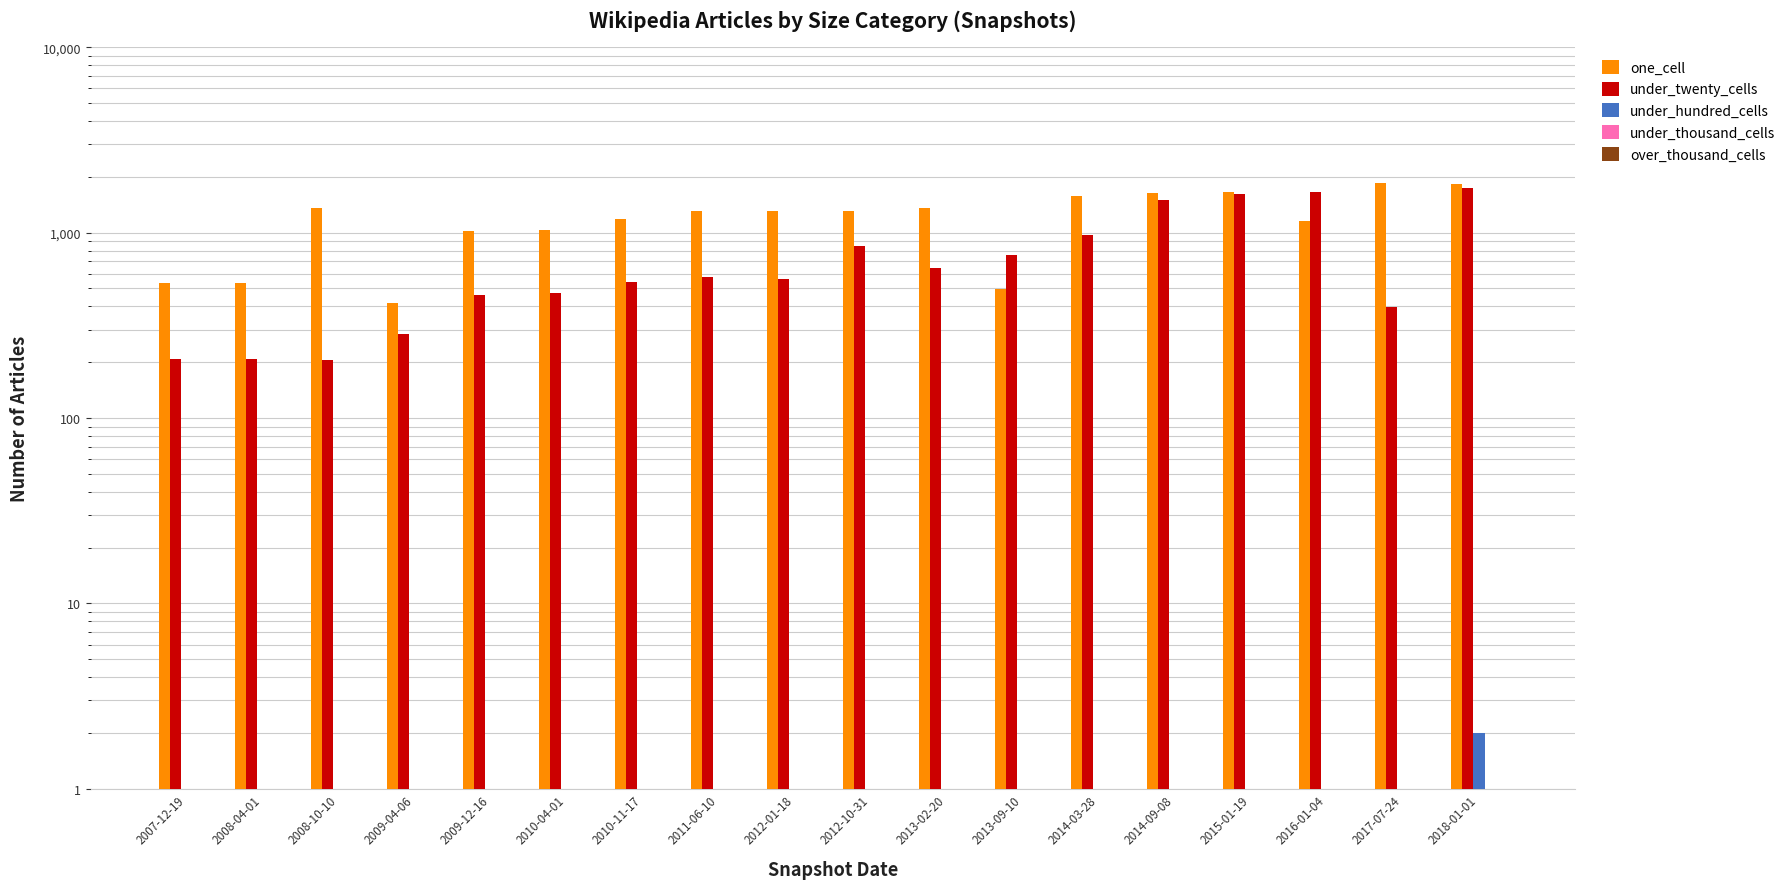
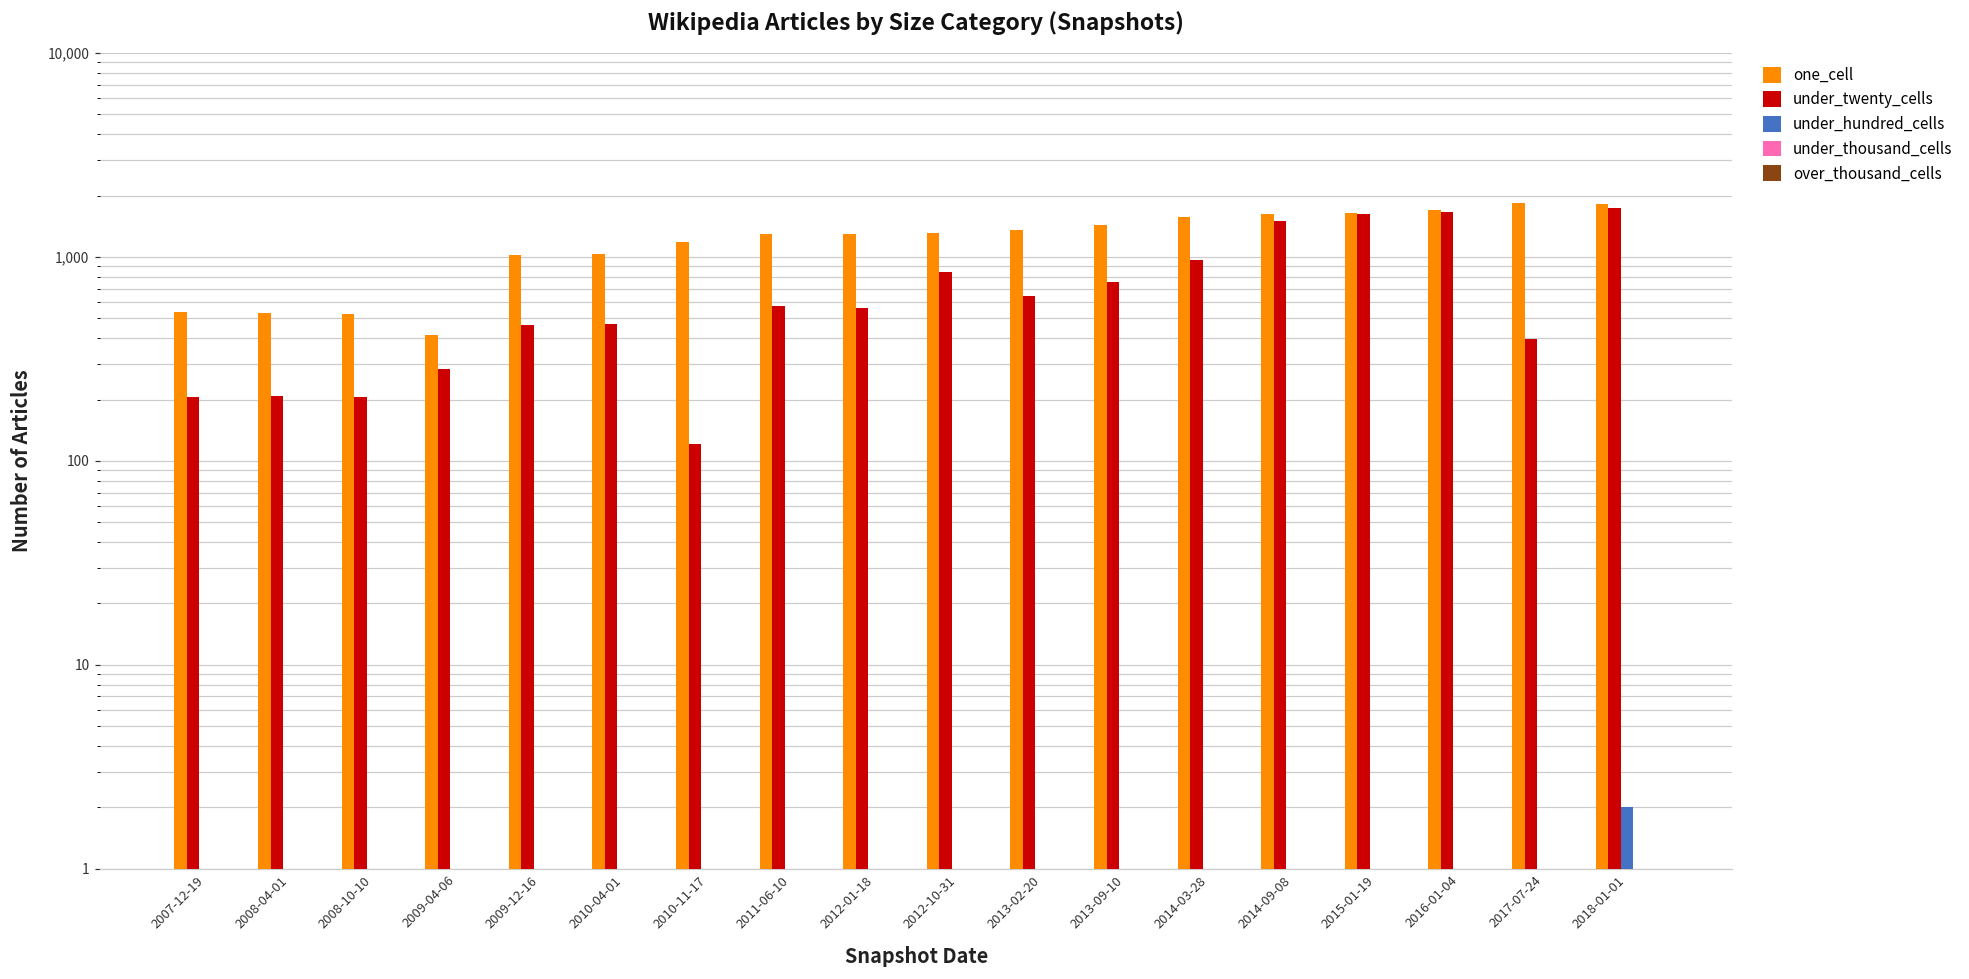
  {
    "one_cell": {
      "2007-12-19": "540",
      "2008-04-01": "530",
-     "2008-10-10": "1,400",
+     "2008-10-10": "530",
      "2009-04-06": "420",
      "2009-12-16": "1,000",
      "2010-04-01": "1,000",
      "2010-11-17": "1,200",
      "2011-06-10": "1,300",
      "2012-01-18": "1,300",
      "2012-10-31": "1,300",
      "2013-02-20": "1,400",
-     "2013-09-10": "490",
+     "2013-09-10": "1,400",
      "2014-03-28": "1,600",
      "2014-09-08": "1,600",
      "2015-01-19": "1,700",
-     "2016-01-04": "1,200",
+     "2016-01-04": "1,700",
      "2017-07-24": "1,800",
      "2018-01-01": "1,800"
    },
    "under_twenty_cells": {
      "2007-12-19": "210",
      "2008-04-01": "210",
      "2008-10-10": "210",
      "2009-04-06": "280",
      "2009-12-16": "460",
      "2010-04-01": "470",
-     "2010-11-17": "540",
+     "2010-11-17": "120",
      "2011-06-10": "580",
      "2012-01-18": "560",
      "2012-10-31": "800",
      "2013-02-20": "640",
      "2013-09-10": "750",
      "2014-03-28": "1,000",
      "2014-09-08": "1,500",
      "2015-01-19": "1,600",
      "2016-01-04": "1,700",
      "2017-07-24": "400",
      "2018-01-01": "1,700"
    },
    "under_hundred_cells": {
      "2007-12-19": "1",
      "2008-04-01": "1",
      "2008-10-10": "1",
      "2009-04-06": "1",
      "2009-12-16": "1",
      "2010-04-01": "1",
      "2010-11-17": "1",
      "2011-06-10": "1",
      "2012-01-18": "1",
      "2012-10-31": "1",
      "2013-02-20": "1",
      "2013-09-10": "1",
      "2014-03-28": "1",
      "2014-09-08": "1",
      "2015-01-19": "1",
      "2016-01-04": "1",
      "2017-07-24": "1",
      "2018-01-01": "2"
    },
    "under_thousand_cells": {
      "2007-12-19": "1",
      "2008-04-01": "1",
      "2008-10-10": "1",
      "2009-04-06": "1",
      "2009-12-16": "1",
      "2010-04-01": "1",
      "2010-11-17": "1",
      "2011-06-10": "1",
      "2012-01-18": "1",
      "2012-10-31": "1",
      "2013-02-20": "1",
      "2013-09-10": "1",
      "2014-03-28": "1",
      "2014-09-08": "1",
      "2015-01-19": "1",
      "2016-01-04": "1",
      "2017-07-24": "1",
      "2018-01-01": "1"
    },
    "over_thousand_cells": {
      "2007-12-19": "1",
      "2008-04-01": "1",
      "2008-10-10": "1",
      "2009-04-06": "1",
      "2009-12-16": "1",
      "2010-04-01": "1",
      "2010-11-17": "1",
      "2011-06-10": "1",
      "2012-01-18": "1",
      "2012-10-31": "1",
      "2013-02-20": "1",
      "2013-09-10": "1",
      "2014-03-28": "1",
      "2014-09-08": "1",
      "2015-01-19": "1",
      "2016-01-04": "1",
      "2017-07-24": "1",
      "2018-01-01": "1"
    }
  }
